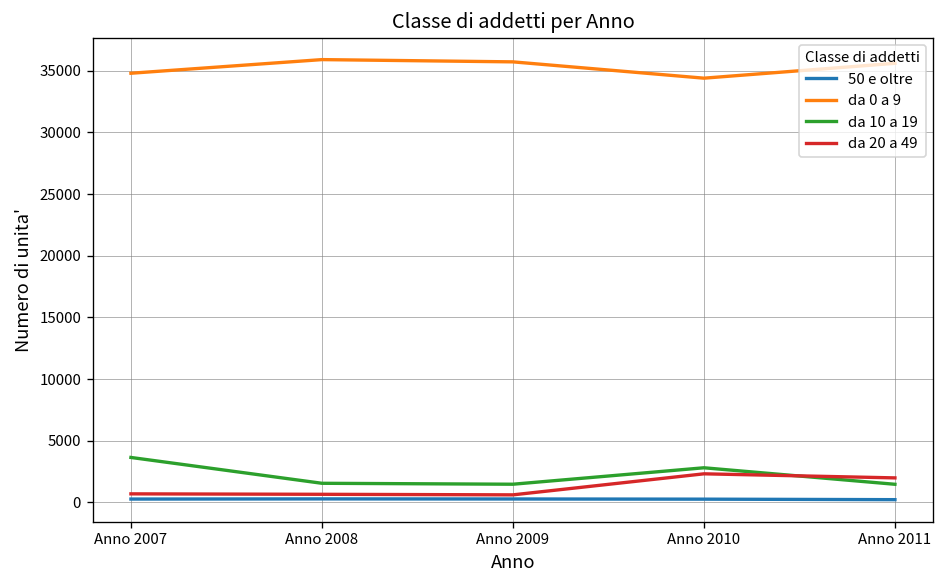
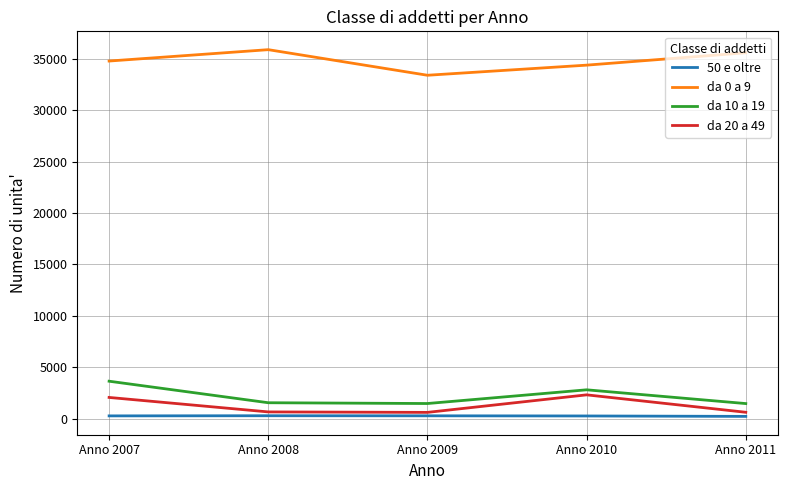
  {
    "50 e oltre": {
      "Anno 2007": 300,
      "Anno 2008": 300,
      "Anno 2009": 300,
      "Anno 2010": 300,
      "Anno 2011": 200
    },
    "da 0 a 9": {
      "Anno 2007": 34800,
      "Anno 2008": 35900,
-     "Anno 2009": 35700,
+     "Anno 2009": 33400,
      "Anno 2010": 34400
    },
    "da 10 a 19": {
      "Anno 2007": 3600,
      "Anno 2008": 1500,
      "Anno 2009": 1500,
      "Anno 2010": 2800,
      "Anno 2011": 1500
    },
    "da 20 a 49": {
-     "Anno 2007": 700,
+     "Anno 2007": 2100,
      "Anno 2008": 700,
      "Anno 2009": 600,
      "Anno 2010": 2300,
-     "Anno 2011": 2000
+     "Anno 2011": 600
    }
  }
